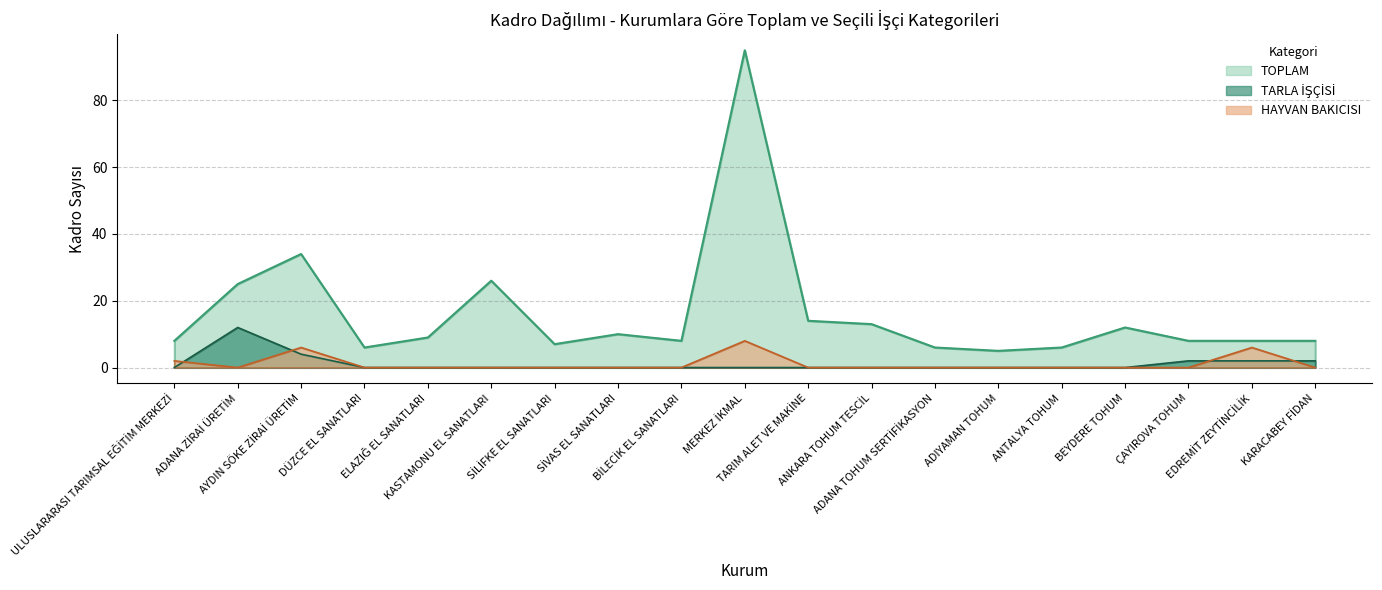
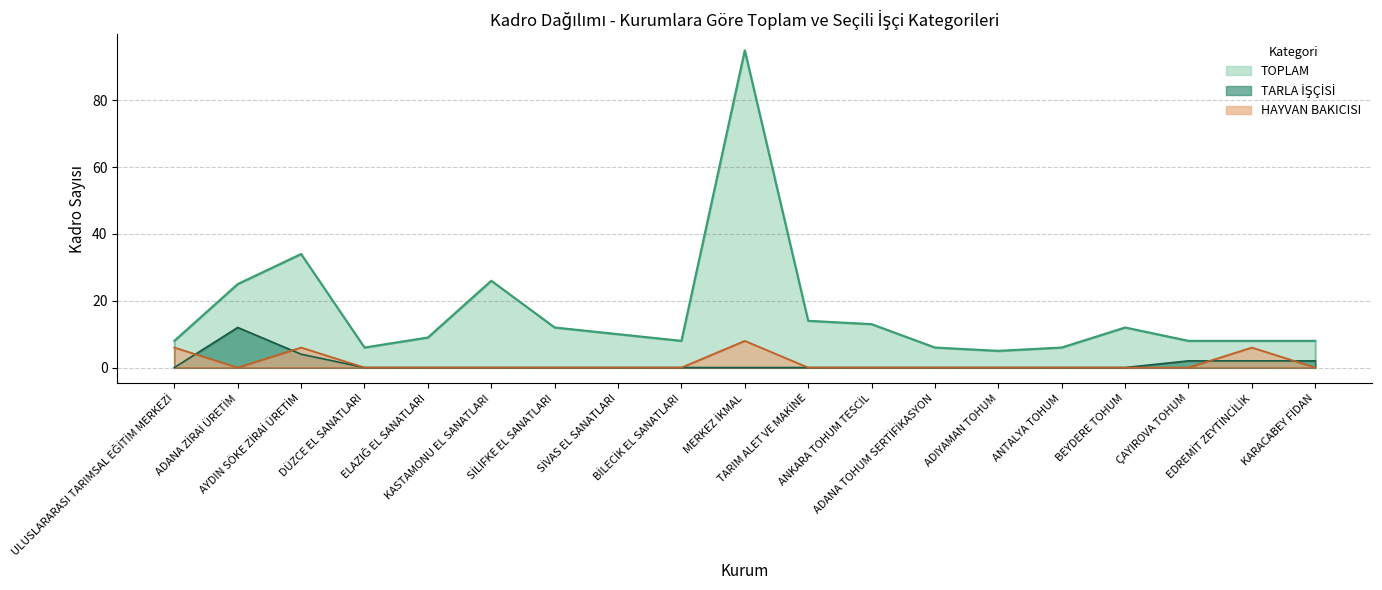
  {
    "TOPLAM": {
      "ULUSLARARASI TARIMSAL EĞİTİM MERKEZİ": 8,
      "ADANA ZİRAİ ÜRETİM": 25,
      "AYDIN SÖKE ZİRAİ ÜRETİM": 34,
      "DÜZCE EL SANATLARI": 6,
      "ELAZIĞ EL SANATLARI": 9,
      "KASTAMONU EL SANATLARI": 26,
-     "SİLİFKE EL SANATLARI": 7,
+     "SİLİFKE EL SANATLARI": 12,
      "SİVAS EL SANATLARI": 10,
      "BİLECİK EL SANATLARI": 8,
      "MERKEZ İKMAL": 95,
      "TARIM ALET VE MAKİNE": 14,
      "ANKARA TOHUM TESCİL": 13,
      "ADANA TOHUM SERTİFİKASYON": 6,
      "ADIYAMAN TOHUM": 5,
      "ANTALYA TOHUM": 6,
      "BEYDERE TOHUM": 12,
      "ÇAYIROVA TOHUM": 8,
      "EDREMİT ZEYTİNCİLİK": 8,
      "KARACABEY FİDAN": 8
    },
    "TARLA İŞÇİSİ": {
      "ULUSLARARASI TARIMSAL EĞİTİM MERKEZİ": 0,
      "ADANA ZİRAİ ÜRETİM": 12,
      "AYDIN SÖKE ZİRAİ ÜRETİM": 4,
      "MERKEZ İKMAL": 0,
      "ÇAYIROVA TOHUM": 2,
      "EDREMİT ZEYTİNCİLİK": 2,
      "KARACABEY FİDAN": 2
    },
    "HAYVAN BAKICISI": {
-     "ULUSLARARASI TARIMSAL EĞİTİM MERKEZİ": 2,
+     "ULUSLARARASI TARIMSAL EĞİTİM MERKEZİ": 6,
      "ADANA ZİRAİ ÜRETİM": 0,
      "AYDIN SÖKE ZİRAİ ÜRETİM": 6,
      "MERKEZ İKMAL": 8,
      "ÇAYIROVA TOHUM": 0,
      "EDREMİT ZEYTİNCİLİK": 6,
      "KARACABEY FİDAN": 0
    }
  }
